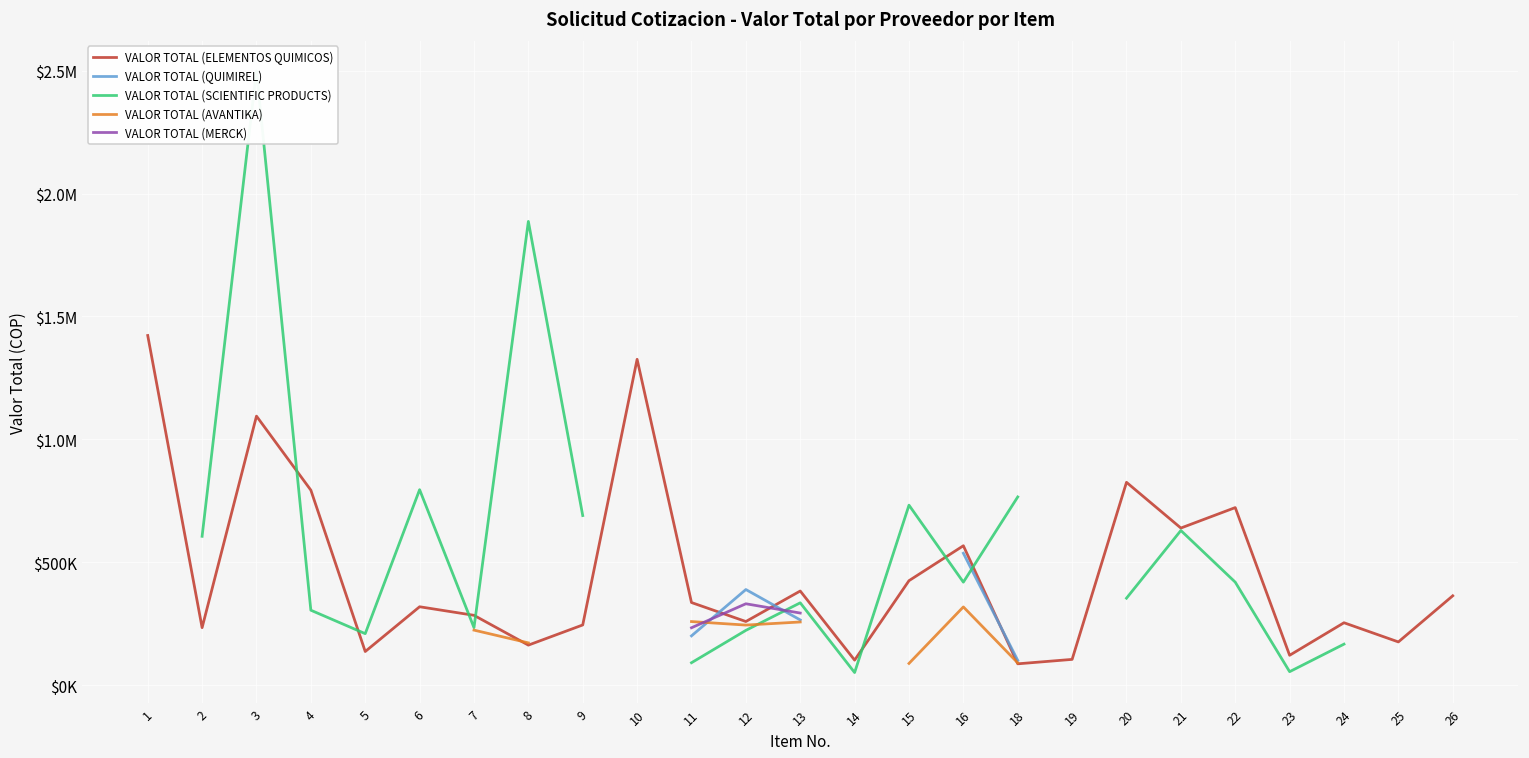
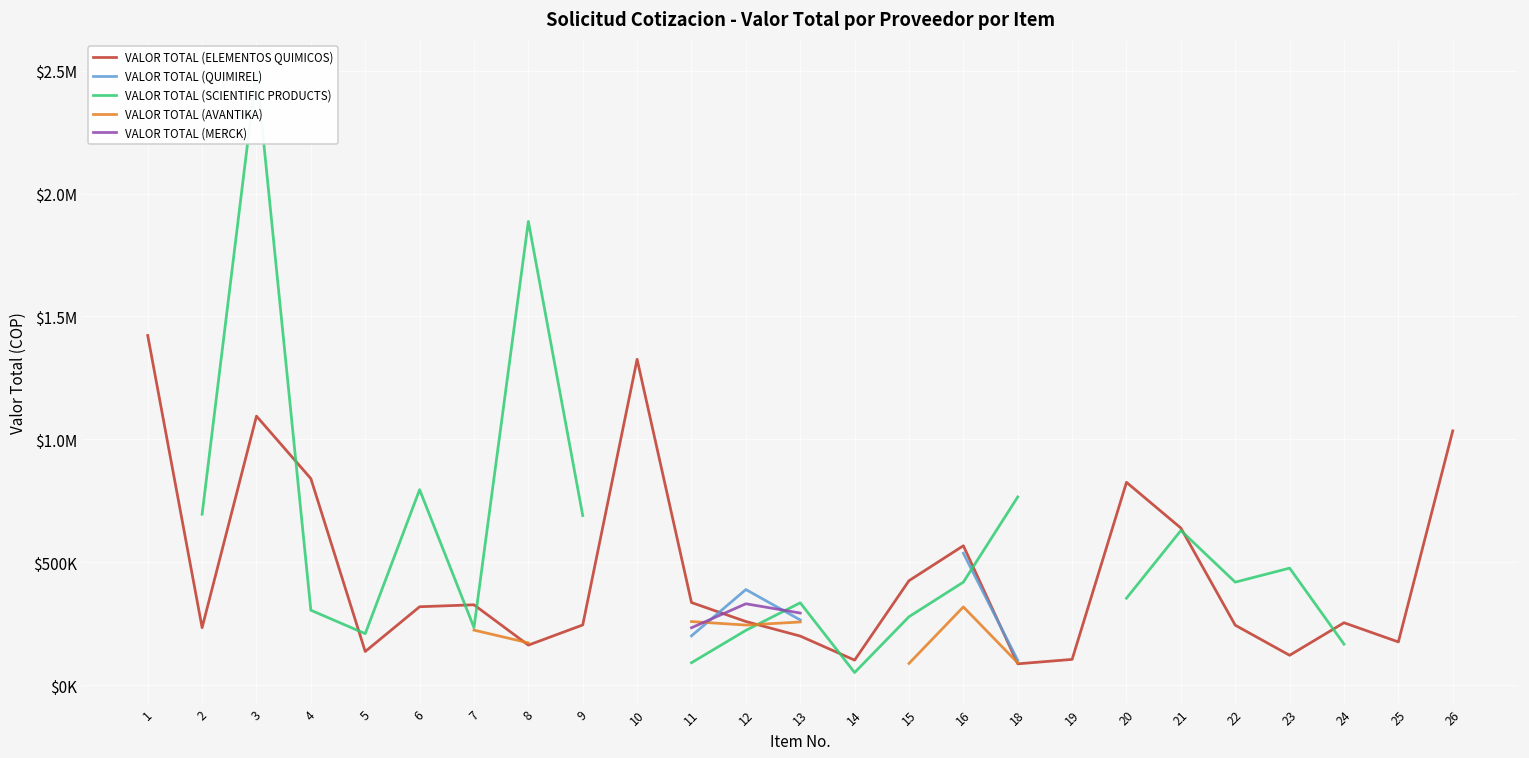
  {
    "VALOR TOTAL (ELEMENTOS QUIMICOS)": {
      "1": "$1420000",
      "2": "$240000",
      "3": "$1100000",
-     "4": "$790000",
+     "4": "$840000",
      "5": "$140000",
      "6": "$320000",
-     "7": "$290000",
+     "7": "$330000",
      "9": "$250000",
      "10": "$1330000",
      "11": "$340000",
      "12": "$260000",
-     "13": "$380000",
+     "13": "$200000",
      "14": "$100000",
      "15": "$430000",
      "16": "$570000",
      "19": "$110000",
      "20": "$830000",
-     "22": "$720000",
+     "22": "$250000",
      "23": "$120000",
      "25": "$180000",
-     "26": "$360000"
+     "26": "$1040000"
    },
    "VALOR TOTAL (QUIMIREL)": {
      "5": "$700000",
      "8": "$130000",
      "11": "$200000",
      "12": "$390000",
      "16": "$540000",
      "21": "$780000",
      "26": "$290000"
    },
    "VALOR TOTAL (SCIENTIFIC PRODUCTS)": {
-     "2": "$610000",
+     "2": "$700000",
      "4": "$310000",
      "5": "$210000",
      "6": "$800000",
      "8": "$1890000",
      "9": "$690000",
      "11": "$90000",
      "12": "$220000",
      "13": "$340000",
      "14": "$50000",
-     "15": "$730000",
+     "15": "$280000",
      "16": "$420000",
      "18": "$770000",
      "20": "$350000",
      "22": "$420000",
-     "23": "$60000",
+     "23": "$480000",
      "24": "$170000",
      "26": "$1390000"
    },
    "VALOR TOTAL (AVANTIKA)": {
      "5": "$470000",
      "11": "$260000",
      "12": "$250000",
      "15": "$90000",
      "16": "$320000",
      "22": "$290000",
      "24": "$210000"
    },
    "VALOR TOTAL (MERCK)": {
      "8": "$90000",
      "11": "$230000",
      "12": "$330000",
      "13": "$290000",
      "16": "$440000",
      "21": "$890000",
      "24": "$180000",
      "26": "$420000"
    }
  }
